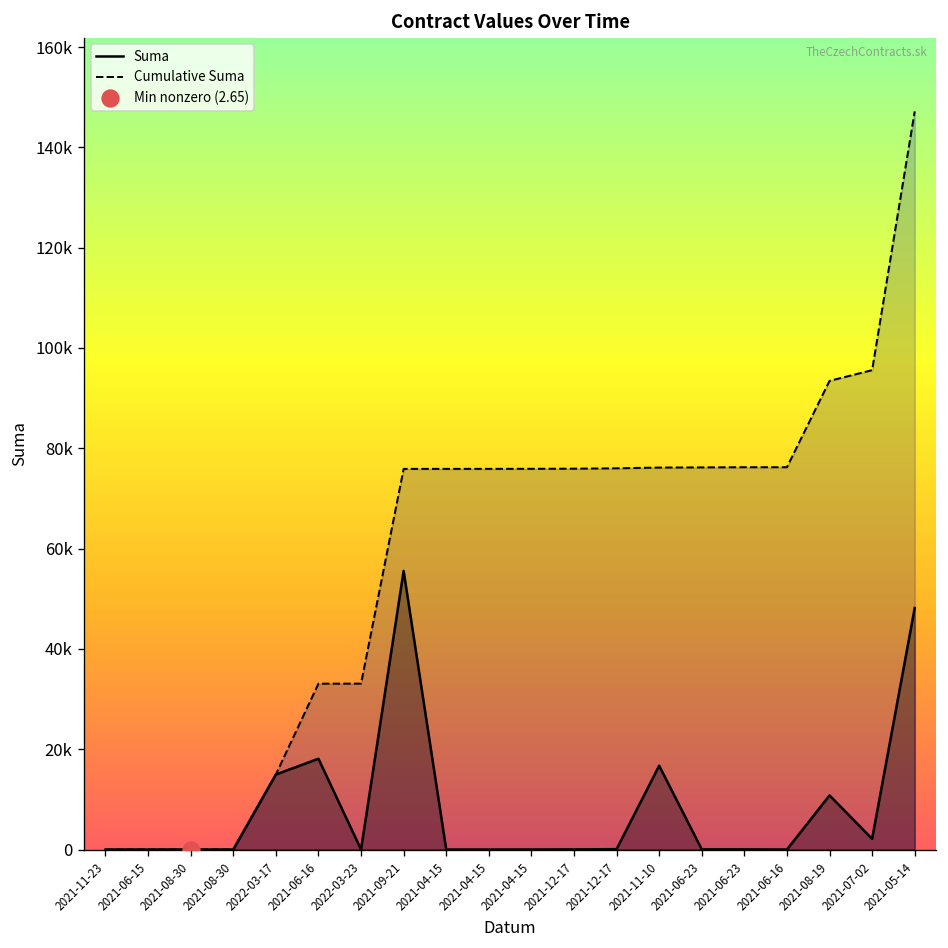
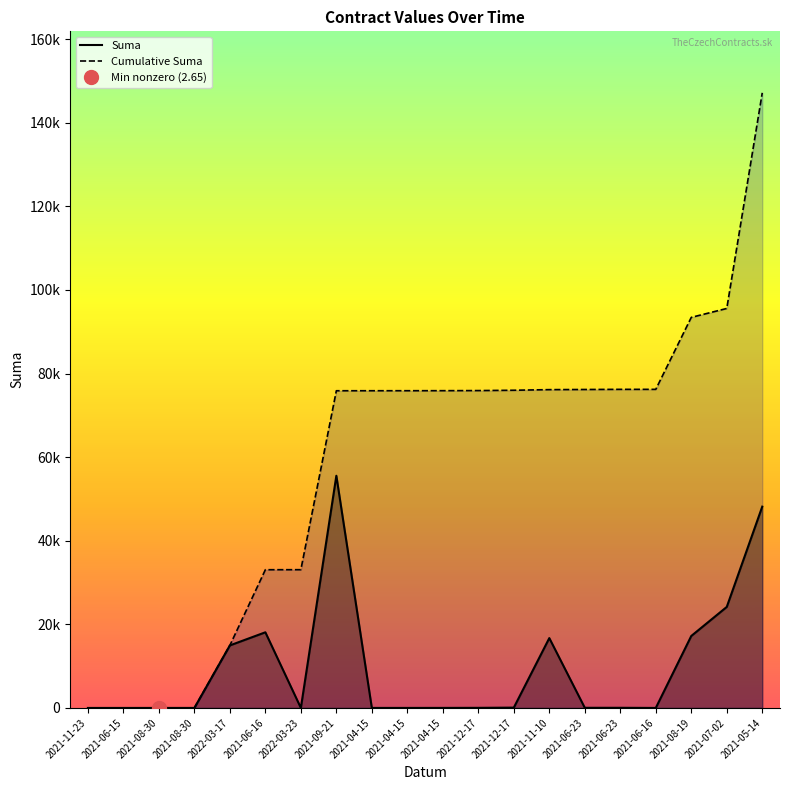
  {
    "Suma": {
      "2022-03-23": 0,
      "2021-09-21": 56000,
      "2021-11-10": 17000,
-     "2021-08-19": 11000,
-     "2021-07-02": 2000,
+     "2021-08-19": 17000,
+     "2021-07-02": 24000,
      "2021-05-14": 48000
    }
  }
